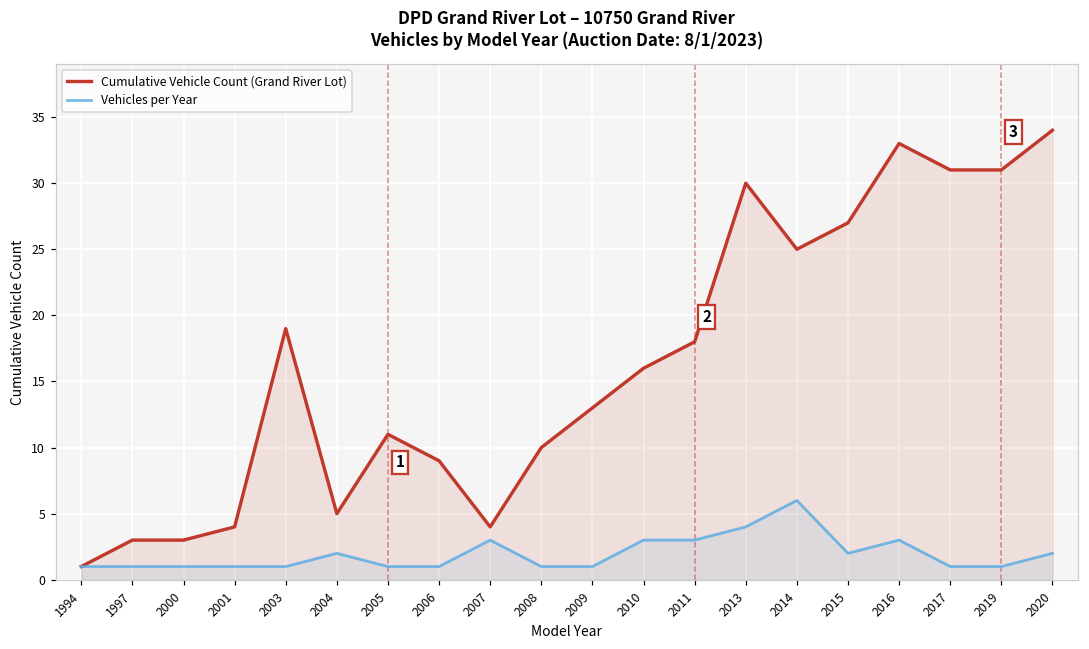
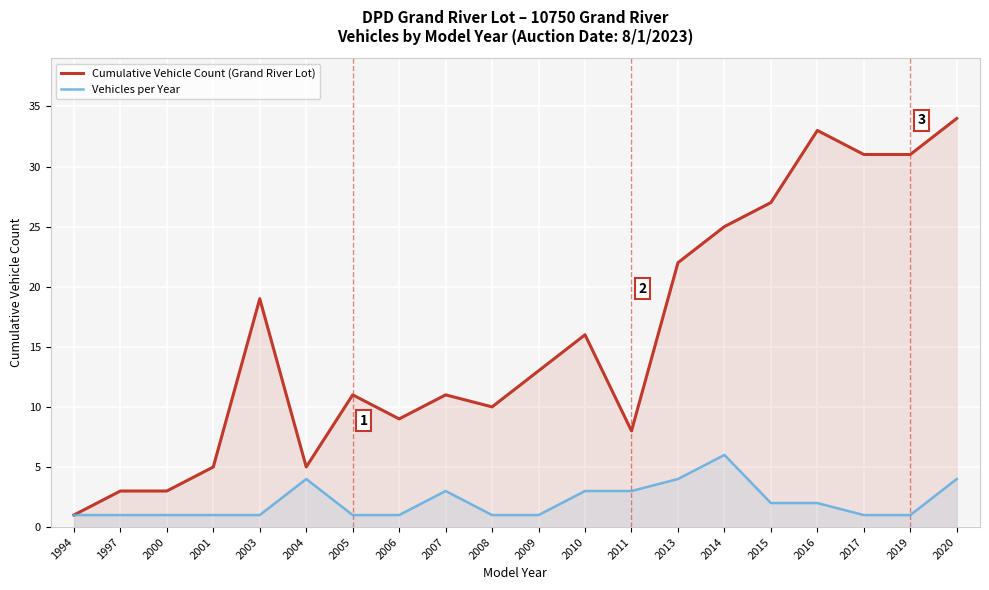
  {
    "Cumulative Vehicle Count (Grand River Lot)": {
      "1997": 3,
      "2000": 3,
-     "2001": 4,
+     "2001": 5,
      "2003": 19,
      "2004": 5,
      "2006": 9,
-     "2007": 4,
+     "2007": 11,
      "2008": 10,
      "2009": 13,
      "2010": 16,
-     "2011": 18,
-     "2013": 30,
+     "2011": 8,
+     "2013": 22,
      "2014": 25,
      "2015": 27,
      "2016": 33,
      "2017": 31,
      "2019": 31,
      "2020": 34
    },
    "Vehicles per Year": {
      "1997": 1,
      "2000": 1,
      "2001": 1,
      "2003": 1,
-     "2004": 2,
+     "2004": 4,
      "2005": 1,
      "2006": 1,
      "2007": 3,
      "2008": 1,
      "2009": 1,
      "2010": 3,
      "2011": 3,
      "2013": 4,
      "2014": 6,
      "2015": 2,
-     "2016": 3,
+     "2016": 2,
      "2017": 1,
      "2019": 1,
-     "2020": 2
+     "2020": 4
    }
  }
